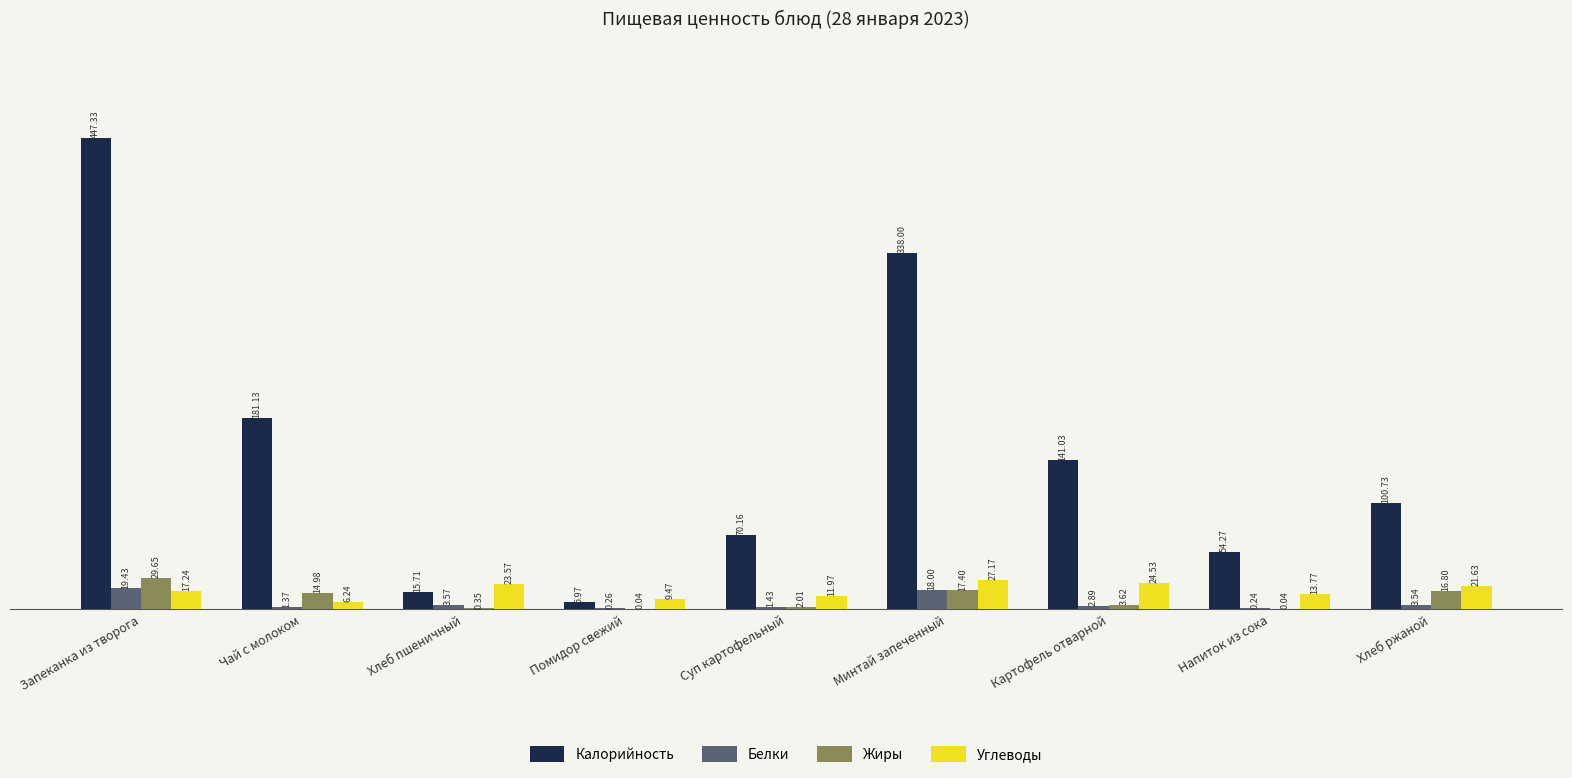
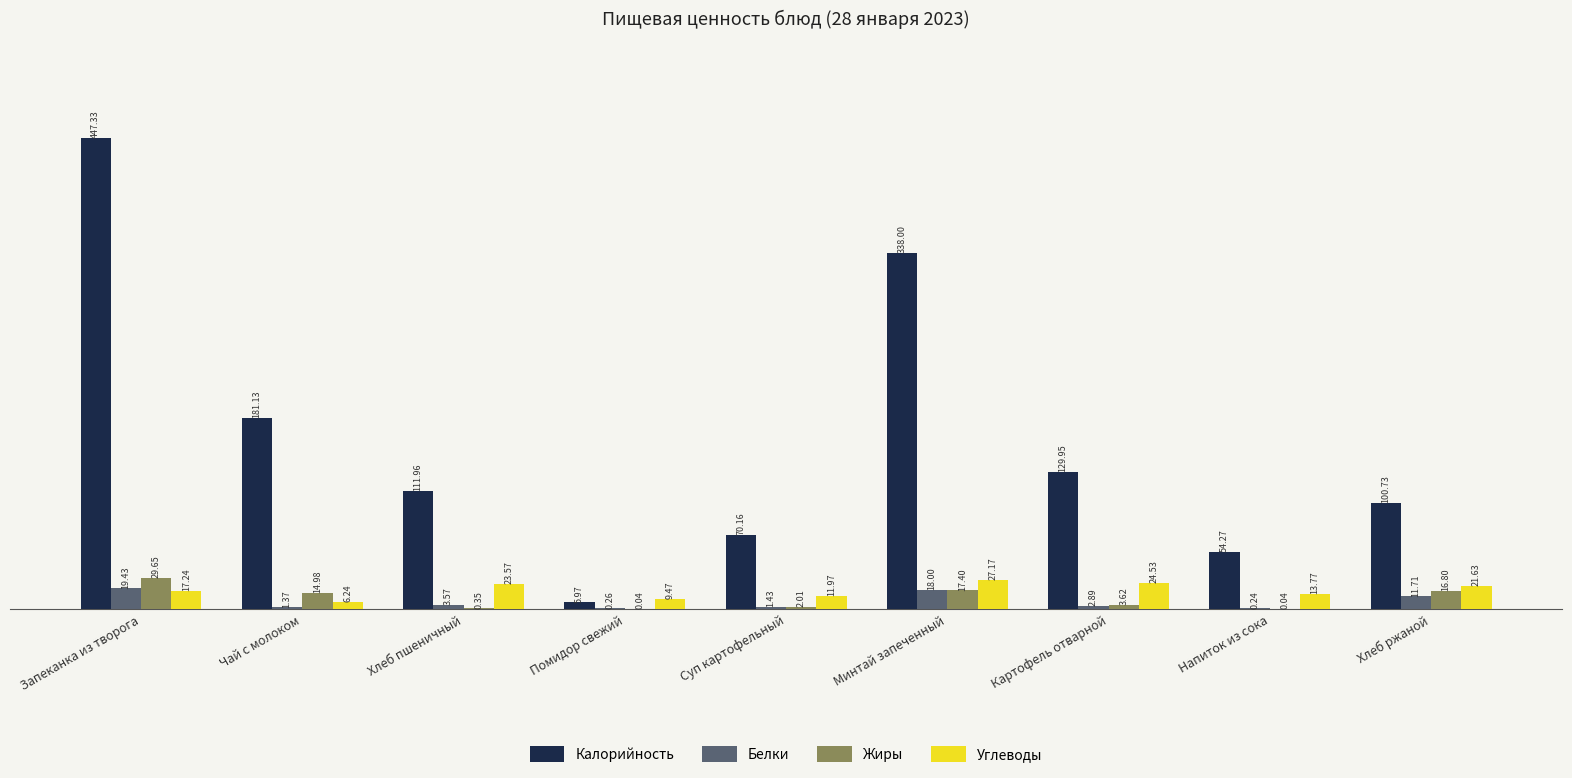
  {
    "Калорийность": {
      "Запеканка из творога": 447.33,
      "Чай с молоком": 181.13,
-     "Хлеб пшеничный": 15.71,
+     "Хлеб пшеничный": 111.96,
      "Помидор свежий": 5.97,
      "Суп картофельный": 70.16,
      "Минтай запеченный": 338.00,
-     "Картофель отварной": 141.03,
+     "Картофель отварной": 129.95,
      "Напиток из сока": 54.27,
      "Хлеб ржаной": 100.73
    },
    "Белки": {
      "Запеканка из творога": 19.43,
      "Чай с молоком": 1.37,
      "Хлеб пшеничный": 3.57,
      "Помидор свежий": 0.26,
      "Суп картофельный": 1.43,
      "Минтай запеченный": 18.00,
      "Картофель отварной": 2.89,
      "Напиток из сока": 0.24,
-     "Хлеб ржаной": 3.54
+     "Хлеб ржаной": 11.71
    },
    "Жиры": {
      "Запеканка из творога": 29.65,
      "Чай с молоком": 14.98,
      "Хлеб пшеничный": 0.35,
      "Помидор свежий": 0.04,
      "Суп картофельный": 2.01,
      "Минтай запеченный": 17.40,
      "Картофель отварной": 3.62,
      "Напиток из сока": 0.04,
      "Хлеб ржаной": 16.80
    },
    "Углеводы": {
      "Запеканка из творога": 17.24,
      "Чай с молоком": 6.24,
      "Хлеб пшеничный": 23.57,
      "Помидор свежий": 9.47,
      "Суп картофельный": 11.97,
      "Минтай запеченный": 27.17,
      "Картофель отварной": 24.53,
      "Напиток из сока": 13.77,
      "Хлеб ржаной": 21.63
    }
  }
